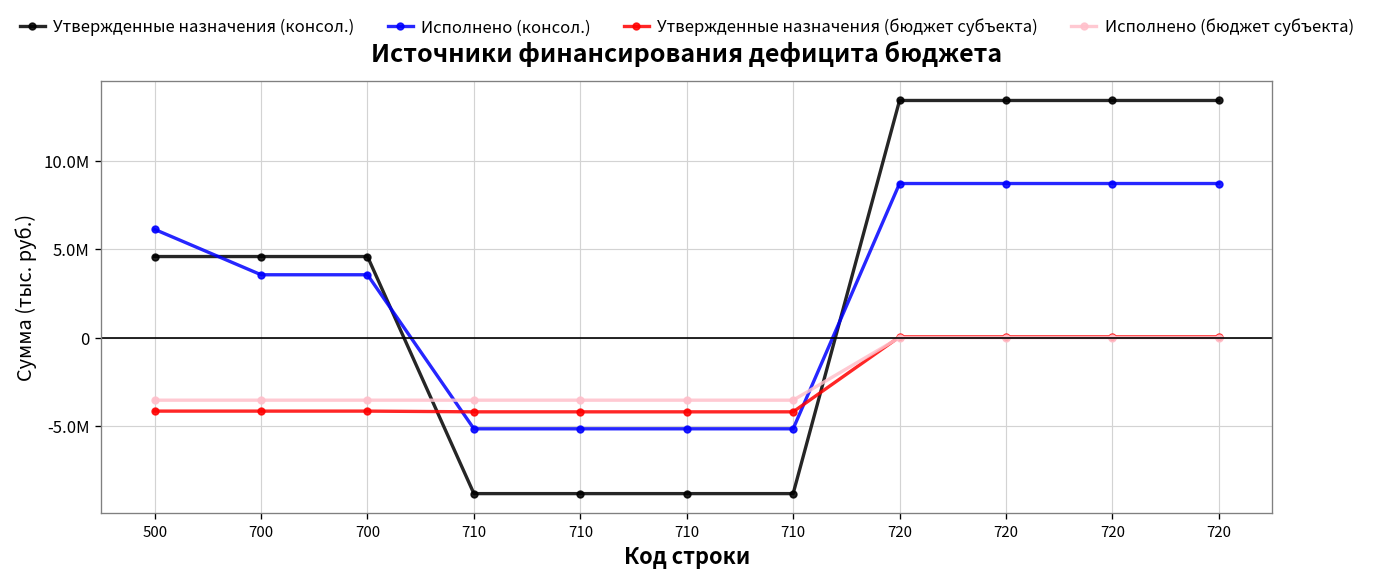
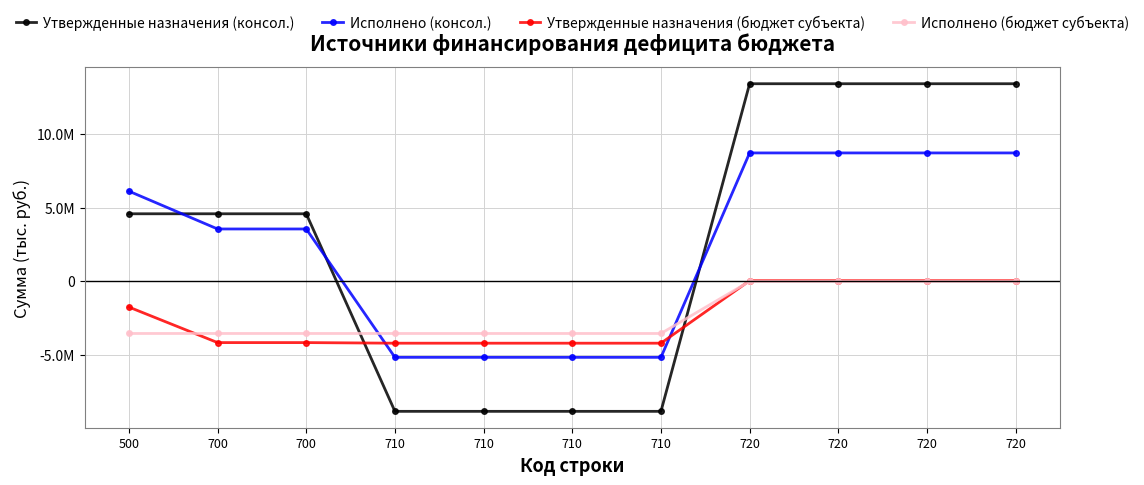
  {
    "Утвержденные назначения (консол.)": {
      "500": 4600000
    },
    "Исполнено (консол.)": {
      "500": 6100000
    },
    "Утвержденные назначения (бюджет субъекта)": {
-     "500": -4200000
+     "500": -1800000
    },
    "Исполнено (бюджет субъекта)": {
      "500": -3500000
    }
  }
